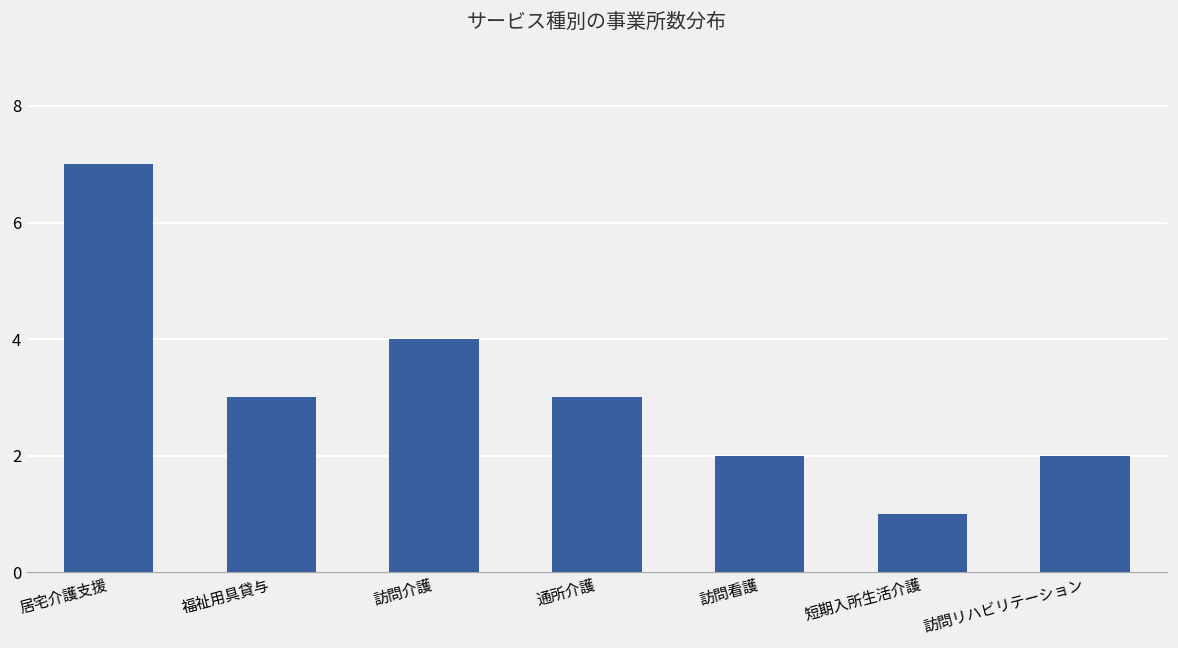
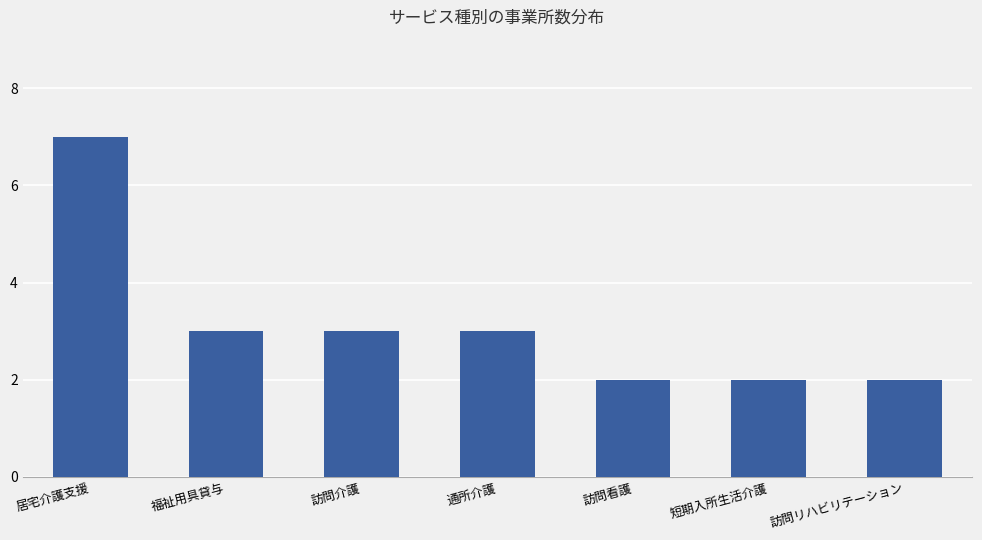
  {
    "居宅介護支援": 7,
    "福祉用具貸与": 3,
-   "訪問介護": 4,
+   "訪問介護": 3,
    "通所介護": 3,
    "訪問看護": 2,
-   "短期入所生活介護": 1,
+   "短期入所生活介護": 2,
    "訪問リハビリテーション": 2
  }
